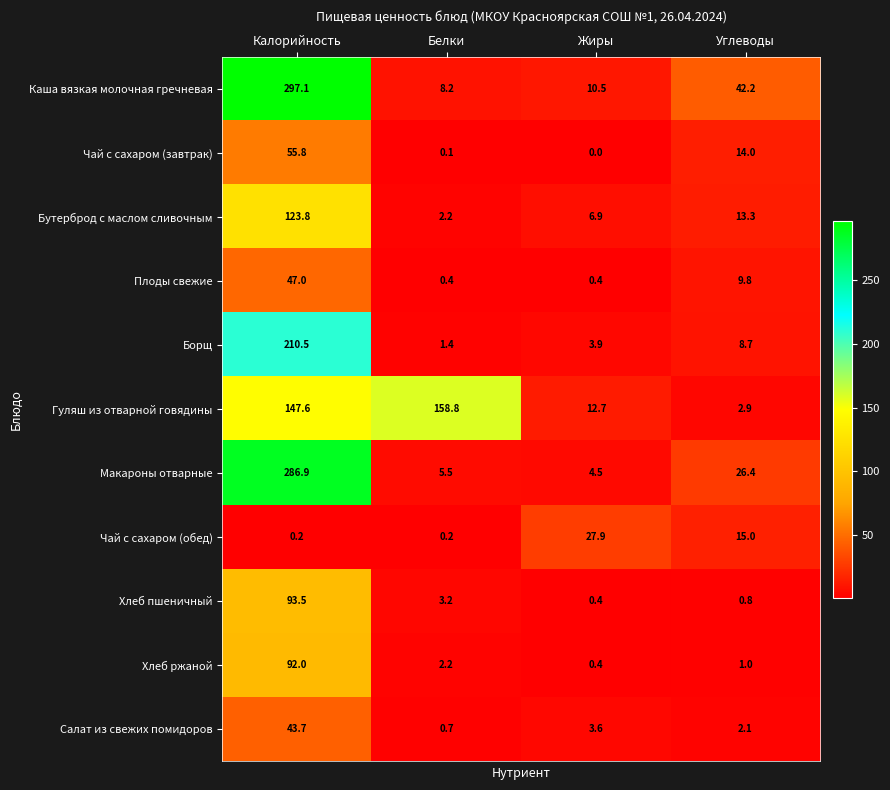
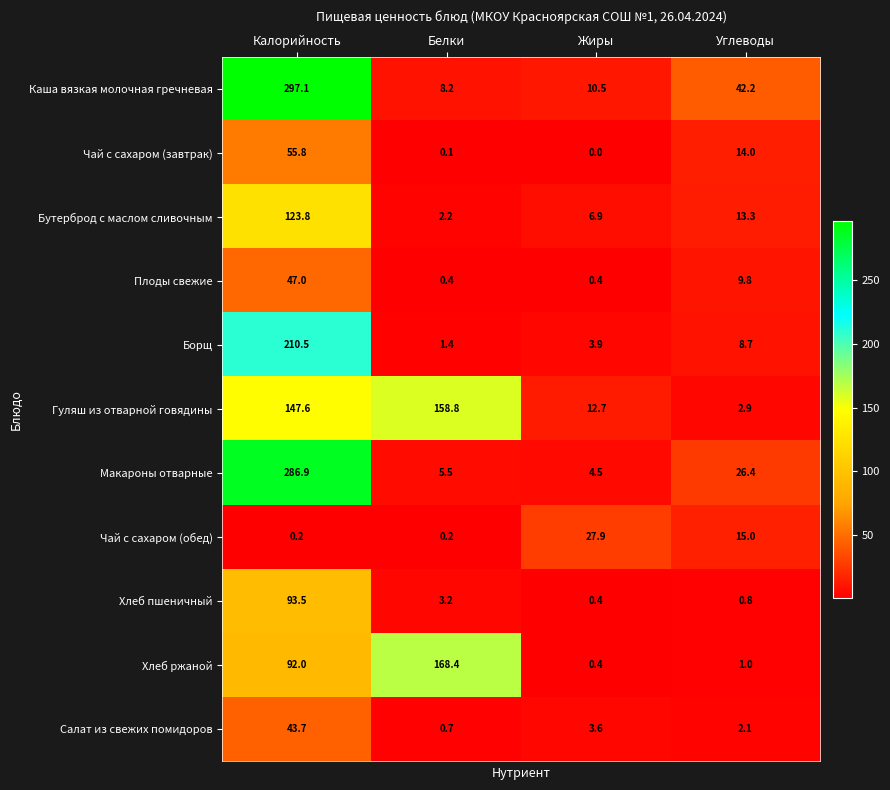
  {
    "Каша вязкая молочная гречневая": {
      "Калорийность": 297.1,
      "Белки": 8.2,
      "Жиры": 10.5,
      "Углеводы": 42.2
    },
    "Чай с сахаром (завтрак)": {
      "Калорийность": 55.8,
      "Белки": 0.1,
      "Жиры": 0.0,
      "Углеводы": 14.0
    },
    "Бутерброд с маслом сливочным": {
      "Калорийность": 123.8,
      "Белки": 2.2,
      "Жиры": 6.9,
      "Углеводы": 13.3
    },
    "Плоды свежие": {
      "Калорийность": 47.0,
      "Белки": 0.4,
      "Жиры": 0.4,
      "Углеводы": 9.8
    },
    "Борщ": {
      "Калорийность": 210.5,
      "Белки": 1.4,
      "Жиры": 3.9,
      "Углеводы": 8.7
    },
    "Гуляш из отварной говядины": {
      "Калорийность": 147.6,
      "Белки": 158.8,
      "Жиры": 12.7,
      "Углеводы": 2.9
    },
    "Макароны отварные": {
      "Калорийность": 286.9,
      "Белки": 5.5,
      "Жиры": 4.5,
      "Углеводы": 26.4
    },
    "Чай с сахаром (обед)": {
      "Калорийность": 0.2,
      "Белки": 0.2,
      "Жиры": 27.9,
      "Углеводы": 15.0
    },
    "Хлеб пшеничный": {
      "Калорийность": 93.5,
      "Белки": 3.2,
      "Жиры": 0.4,
      "Углеводы": 0.8
    },
    "Хлеб ржаной": {
      "Калорийность": 92.0,
-     "Белки": 2.2,
+     "Белки": 168.4,
      "Жиры": 0.4,
      "Углеводы": 1.0
    },
    "Салат из свежих помидоров": {
      "Калорийность": 43.7,
      "Белки": 0.7,
      "Жиры": 3.6,
      "Углеводы": 2.1
    }
  }
